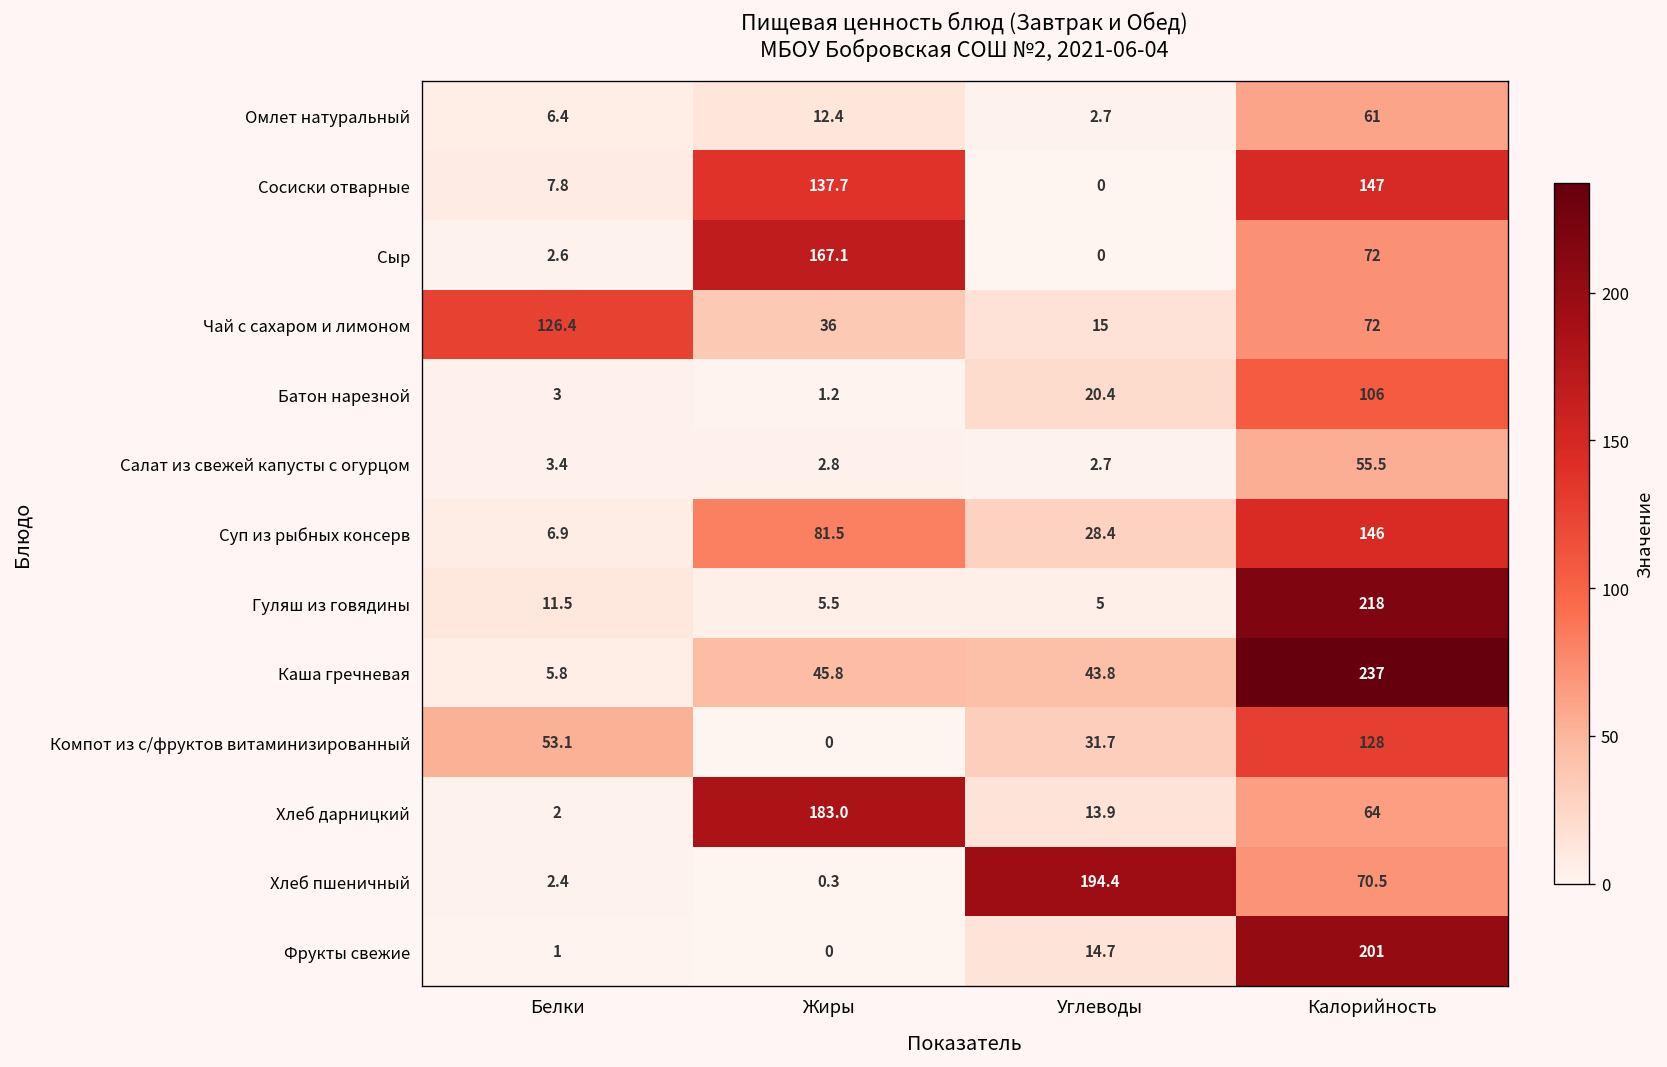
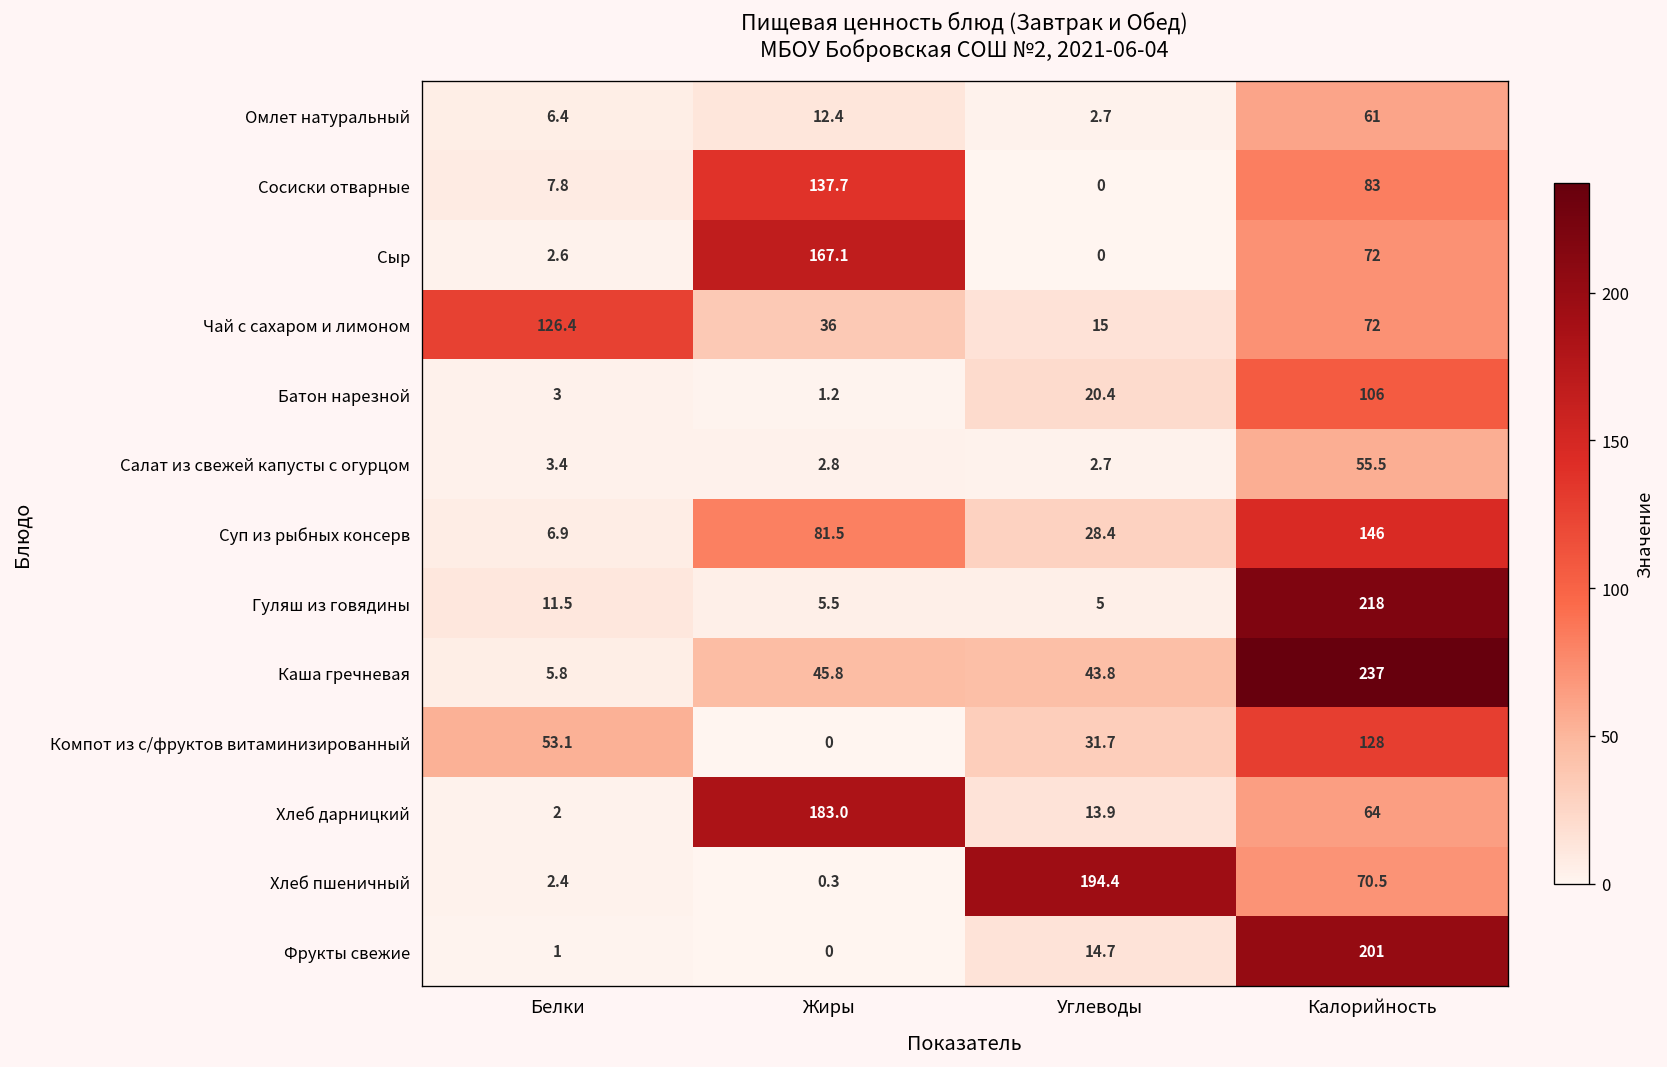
  {
    "Омлет натуральный": {
      "Белки": 6.4,
      "Жиры": 12.4,
      "Углеводы": 2.7,
      "Калорийность": 61
    },
    "Сосиски отварные": {
      "Белки": 7.8,
      "Жиры": 137.7,
      "Углеводы": 0,
-     "Калорийность": 147
+     "Калорийность": 83
    },
    "Сыр": {
      "Белки": 2.6,
      "Жиры": 167.1,
      "Углеводы": 0,
      "Калорийность": 72
    },
    "Чай с сахаром и лимоном": {
      "Белки": 126.4,
      "Жиры": 36,
      "Углеводы": 15,
      "Калорийность": 72
    },
    "Батон нарезной": {
      "Белки": 3,
      "Жиры": 1.2,
      "Углеводы": 20.4,
      "Калорийность": 106
    },
    "Салат из свежей капусты с огурцом": {
      "Белки": 3.4,
      "Жиры": 2.8,
      "Углеводы": 2.7,
      "Калорийность": 55.5
    },
    "Суп из рыбных консерв": {
      "Белки": 6.9,
      "Жиры": 81.5,
      "Углеводы": 28.4,
      "Калорийность": 146
    },
    "Гуляш из говядины": {
      "Белки": 11.5,
      "Жиры": 5.5,
      "Углеводы": 5,
      "Калорийность": 218
    },
    "Каша гречневая": {
      "Белки": 5.8,
      "Жиры": 45.8,
      "Углеводы": 43.8,
      "Калорийность": 237
    },
    "Компот из с/фруктов витаминизированный": {
      "Белки": 53.1,
      "Жиры": 0,
      "Углеводы": 31.7,
      "Калорийность": 128
    },
    "Хлеб дарницкий": {
      "Белки": 2,
      "Жиры": 183.0,
      "Углеводы": 13.9,
      "Калорийность": 64
    },
    "Хлеб пшеничный": {
      "Белки": 2.4,
      "Жиры": 0.3,
      "Углеводы": 194.4,
      "Калорийность": 70.5
    },
    "Фрукты свежие": {
      "Белки": 1,
      "Жиры": 0,
      "Углеводы": 14.7,
      "Калорийность": 201
    }
  }
